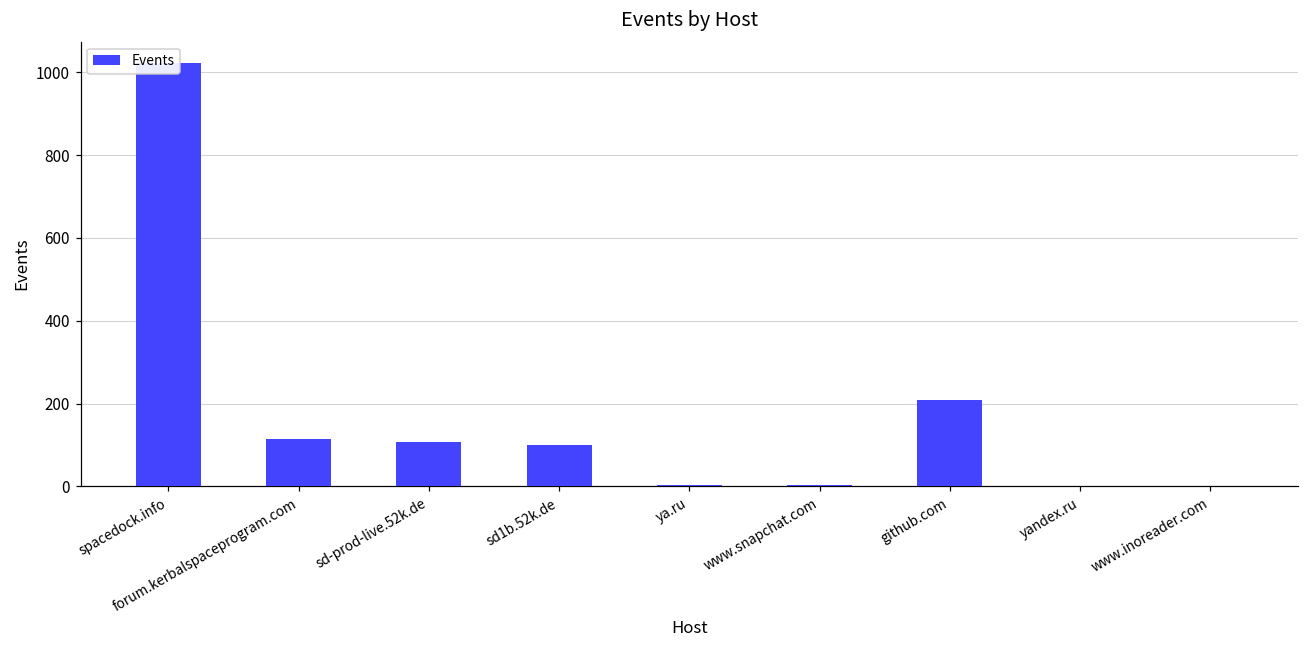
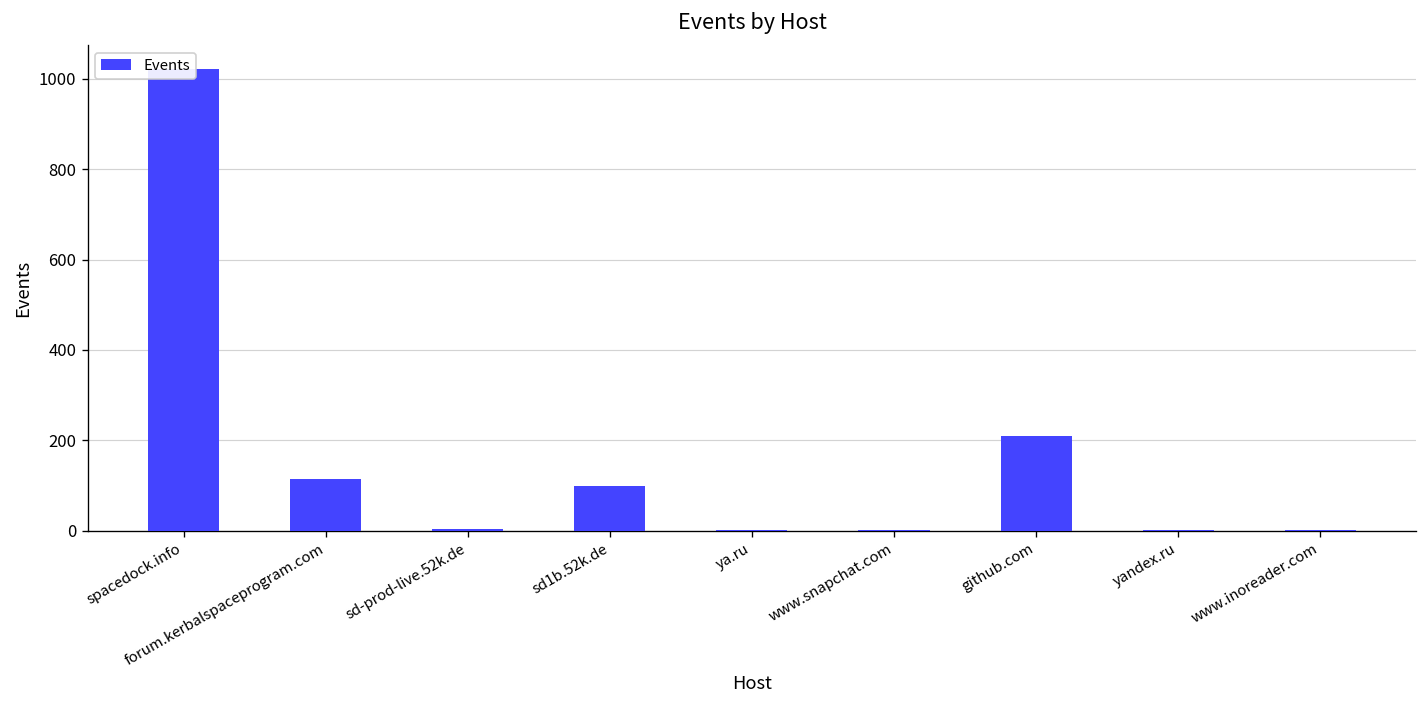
  {
    "forum.kerbalspaceprogram.com": 120,
-   "sd-prod-live.52k.de": 110,
+   "sd-prod-live.52k.de": 0,
    "sd1b.52k.de": 100,
    "github.com": 210
  }
